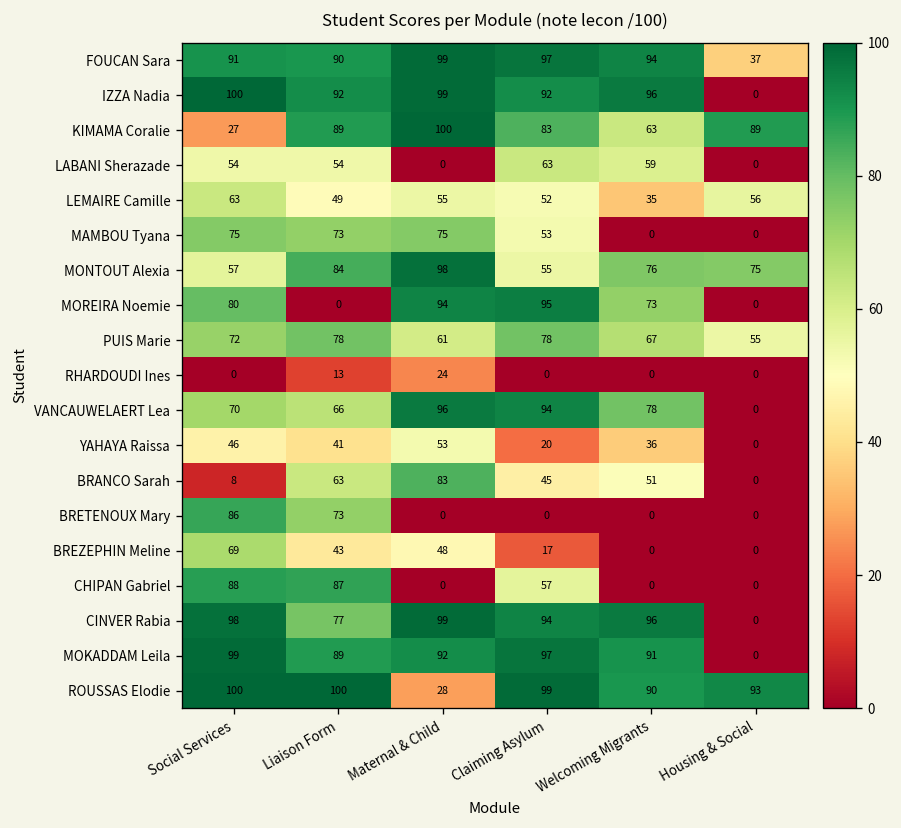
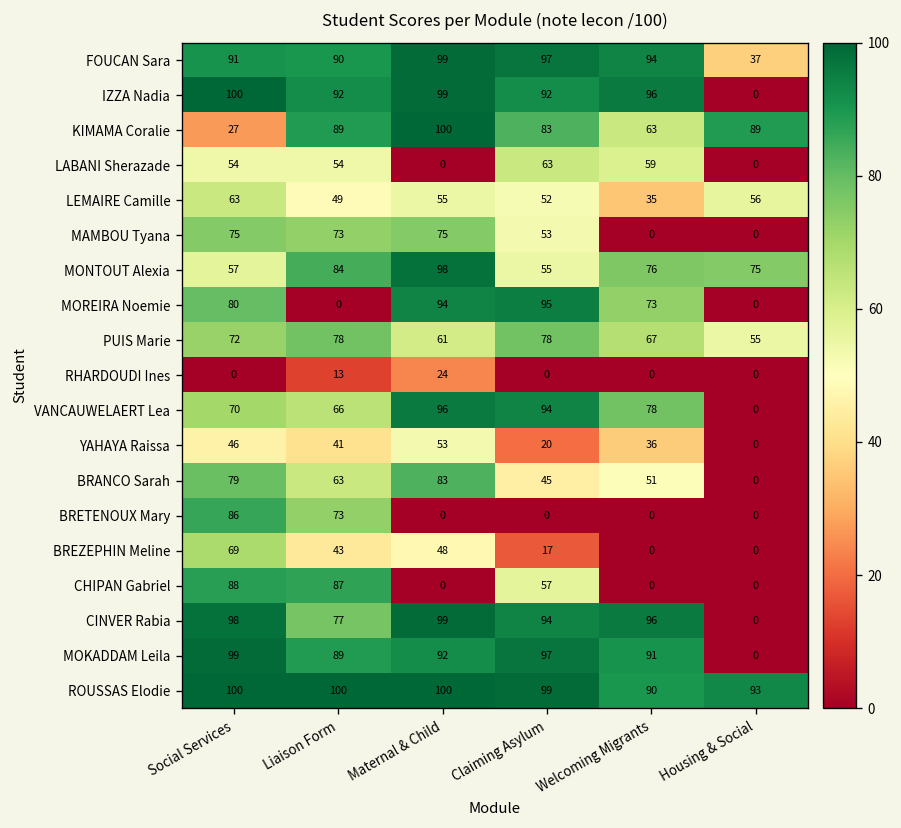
  {
    "FOUCAN Sara": {
      "Social Services": 91,
      "Liaison Form": 90,
      "Maternal & Child": 99,
      "Claiming Asylum": 97,
      "Welcoming Migrants": 94,
      "Housing & Social": 37
    },
    "IZZA Nadia": {
      "Social Services": 100,
      "Liaison Form": 92,
      "Maternal & Child": 99,
      "Claiming Asylum": 92,
      "Welcoming Migrants": 96,
      "Housing & Social": 0
    },
    "KIMAMA Coralie": {
      "Social Services": 27,
      "Liaison Form": 89,
      "Maternal & Child": 100,
      "Claiming Asylum": 83,
      "Welcoming Migrants": 63,
      "Housing & Social": 89
    },
    "LABANI Sherazade": {
      "Social Services": 54,
      "Liaison Form": 54,
      "Maternal & Child": 0,
      "Claiming Asylum": 63,
      "Welcoming Migrants": 59,
      "Housing & Social": 0
    },
    "LEMAIRE Camille": {
      "Social Services": 63,
      "Liaison Form": 49,
      "Maternal & Child": 55,
      "Claiming Asylum": 52,
      "Welcoming Migrants": 35,
      "Housing & Social": 56
    },
    "MAMBOU Tyana": {
      "Social Services": 75,
      "Liaison Form": 73,
      "Maternal & Child": 75,
      "Claiming Asylum": 53,
      "Welcoming Migrants": 0,
      "Housing & Social": 0
    },
    "MONTOUT Alexia": {
      "Social Services": 57,
      "Liaison Form": 84,
      "Maternal & Child": 98,
      "Claiming Asylum": 55,
      "Welcoming Migrants": 76,
      "Housing & Social": 75
    },
    "MOREIRA Noemie": {
      "Social Services": 80,
      "Liaison Form": 0,
      "Maternal & Child": 94,
      "Claiming Asylum": 95,
      "Welcoming Migrants": 73,
      "Housing & Social": 0
    },
    "PUIS Marie": {
      "Social Services": 72,
      "Liaison Form": 78,
      "Maternal & Child": 61,
      "Claiming Asylum": 78,
      "Welcoming Migrants": 67,
      "Housing & Social": 55
    },
    "RHARDOUDI Ines": {
      "Social Services": 0,
      "Liaison Form": 13,
      "Maternal & Child": 24,
      "Claiming Asylum": 0,
      "Welcoming Migrants": 0,
      "Housing & Social": 0
    },
    "VANCAUWELAERT Lea": {
      "Social Services": 70,
      "Liaison Form": 66,
      "Maternal & Child": 96,
      "Claiming Asylum": 94,
      "Welcoming Migrants": 78,
      "Housing & Social": 0
    },
    "YAHAYA Raissa": {
      "Social Services": 46,
      "Liaison Form": 41,
      "Maternal & Child": 53,
      "Claiming Asylum": 20,
      "Welcoming Migrants": 36,
      "Housing & Social": 0
    },
    "BRANCO Sarah": {
-     "Social Services": 8,
+     "Social Services": 79,
      "Liaison Form": 63,
      "Maternal & Child": 83,
      "Claiming Asylum": 45,
      "Welcoming Migrants": 51,
      "Housing & Social": 0
    },
    "BRETENOUX Mary": {
      "Social Services": 86,
      "Liaison Form": 73,
      "Maternal & Child": 0,
      "Claiming Asylum": 0,
      "Welcoming Migrants": 0,
      "Housing & Social": 0
    },
    "BREZEPHIN Meline": {
      "Social Services": 69,
      "Liaison Form": 43,
      "Maternal & Child": 48,
      "Claiming Asylum": 17,
      "Welcoming Migrants": 0,
      "Housing & Social": 0
    },
    "CHIPAN Gabriel": {
      "Social Services": 88,
      "Liaison Form": 87,
      "Maternal & Child": 0,
      "Claiming Asylum": 57,
      "Welcoming Migrants": 0,
      "Housing & Social": 0
    },
    "CINVER Rabia": {
      "Social Services": 98,
      "Liaison Form": 77,
      "Maternal & Child": 99,
      "Claiming Asylum": 94,
      "Welcoming Migrants": 96,
      "Housing & Social": 0
    },
    "MOKADDAM Leila": {
      "Social Services": 99,
      "Liaison Form": 89,
      "Maternal & Child": 92,
      "Claiming Asylum": 97,
      "Welcoming Migrants": 91,
      "Housing & Social": 0
    },
    "ROUSSAS Elodie": {
      "Social Services": 100,
      "Liaison Form": 100,
-     "Maternal & Child": 28,
+     "Maternal & Child": 100,
      "Claiming Asylum": 99,
      "Welcoming Migrants": 90,
      "Housing & Social": 93
    }
  }
